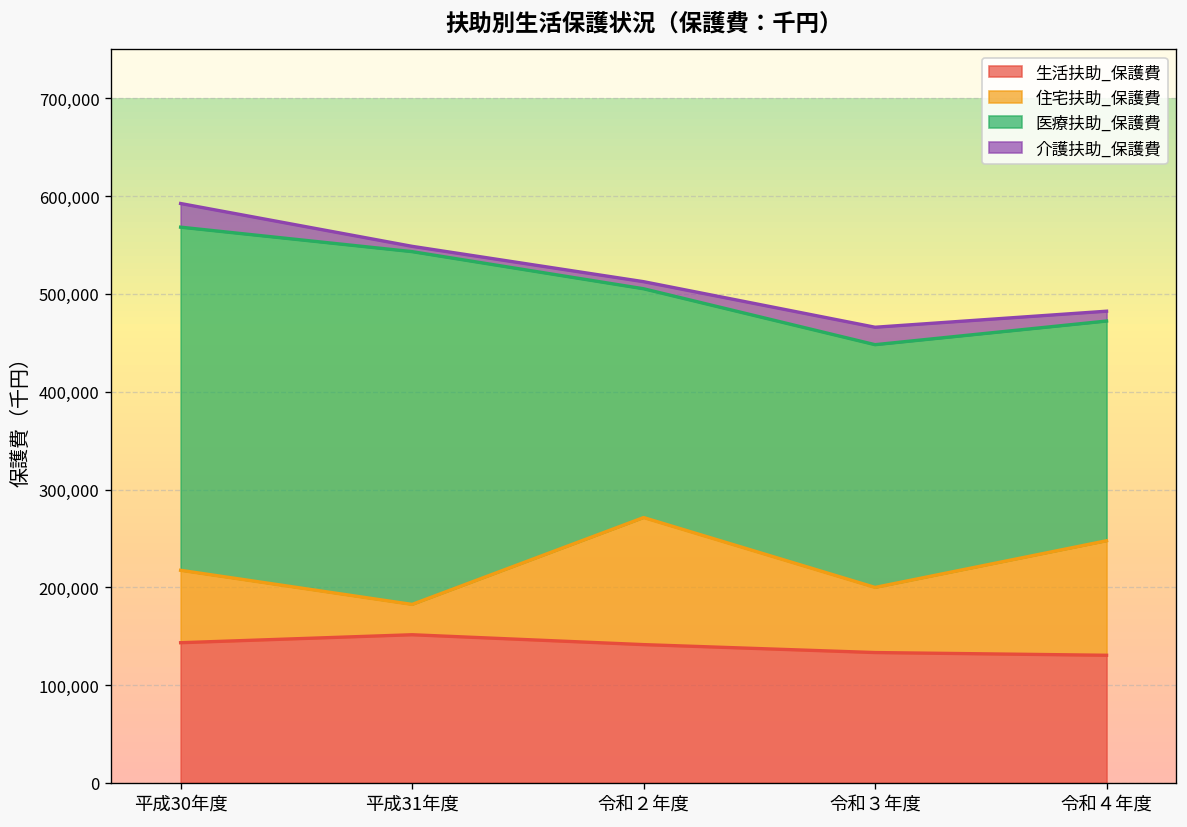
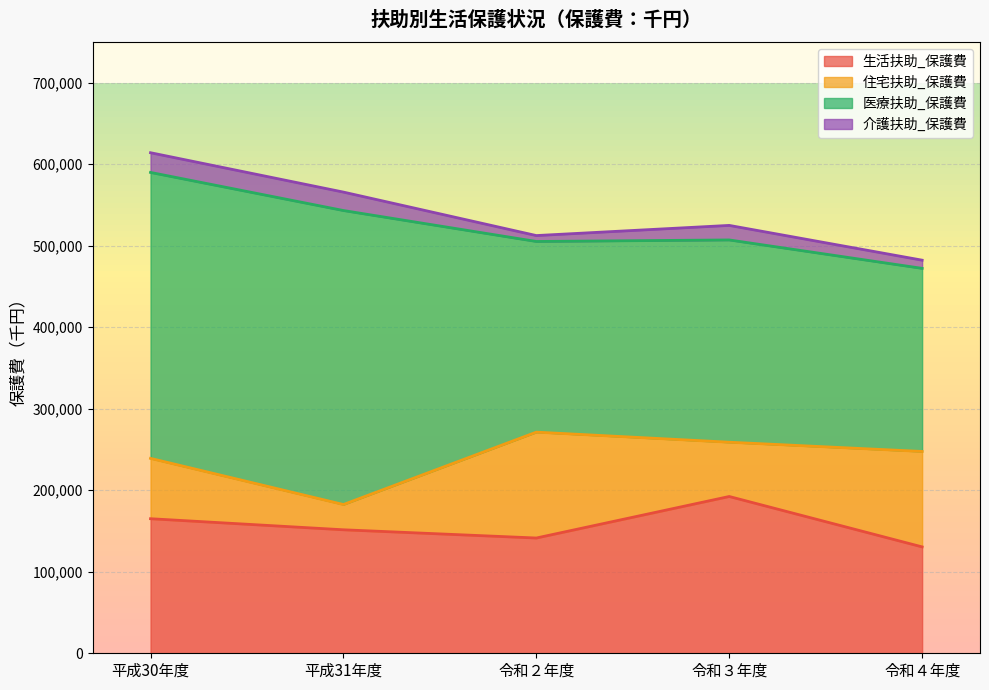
  {
    "生活扶助_保護費": {
-     "平成30年度": "140,000",
+     "平成30年度": "170,000",
      "平成31年度": "150,000",
      "令和２年度": "140,000",
-     "令和３年度": "130,000",
+     "令和３年度": "190,000",
      "令和４年度": "130,000"
    },
    "住宅扶助_保護費": {
      "平成30年度": "70,000",
      "平成31年度": "30,000",
      "令和２年度": "130,000",
      "令和３年度": "70,000",
      "令和４年度": "120,000"
    },
    "医療扶助_保護費": {
      "平成30年度": "350,000",
      "平成31年度": "360,000",
      "令和２年度": "230,000",
      "令和３年度": "250,000",
      "令和４年度": "220,000"
    },
    "介護扶助_保護費": {
      "平成30年度": "20,000",
-     "平成31年度": "10,000",
+     "平成31年度": "20,000",
      "令和２年度": "10,000",
      "令和３年度": "20,000",
      "令和４年度": "10,000"
    }
  }
